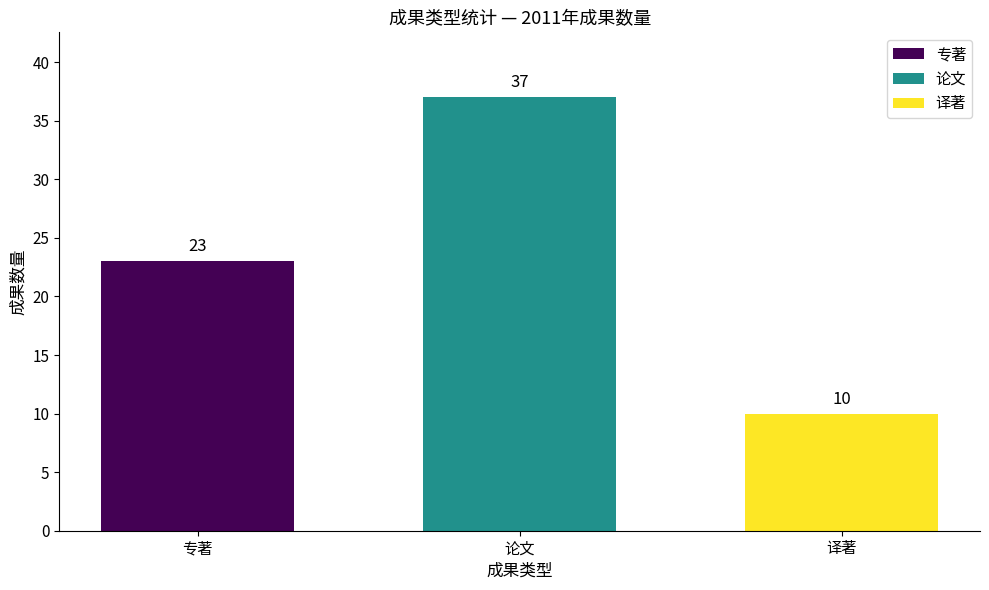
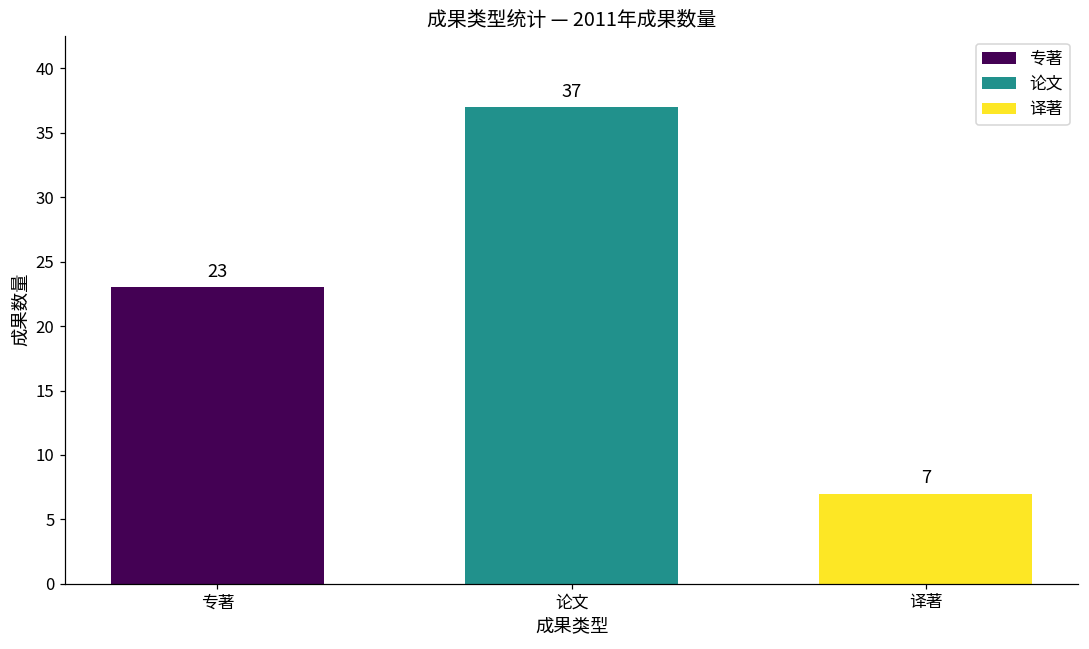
  {
    "专著": 23,
    "论文": 37,
-   "译著": 10
+   "译著": 7
  }
